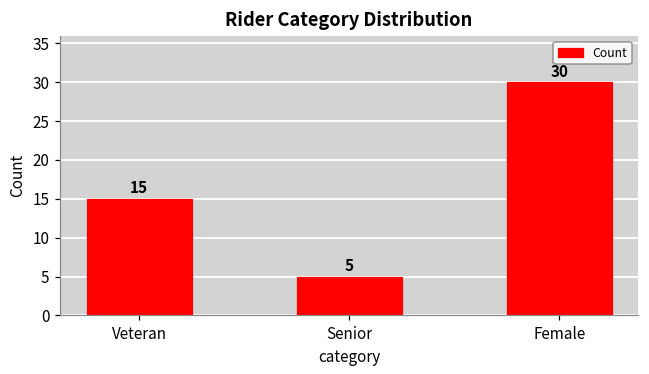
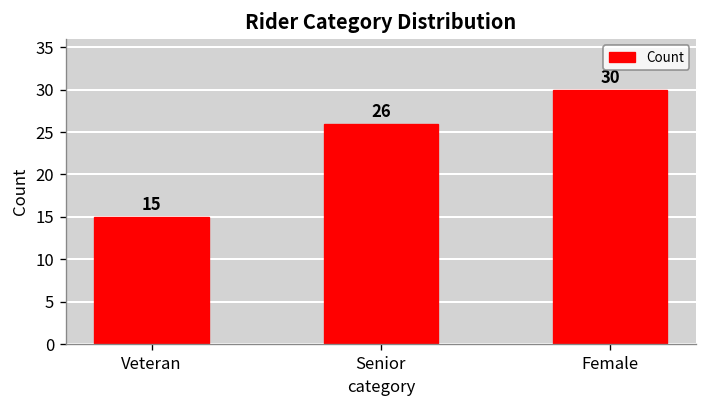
  {
    "Veteran": 15,
-   "Senior": 5,
+   "Senior": 26,
    "Female": 30
  }
